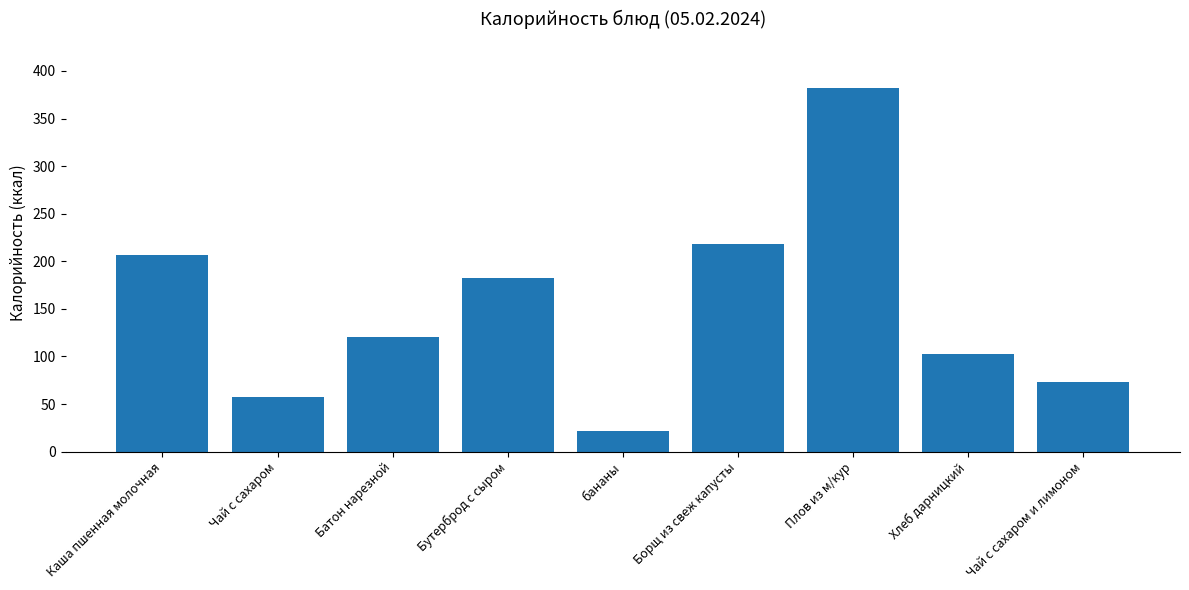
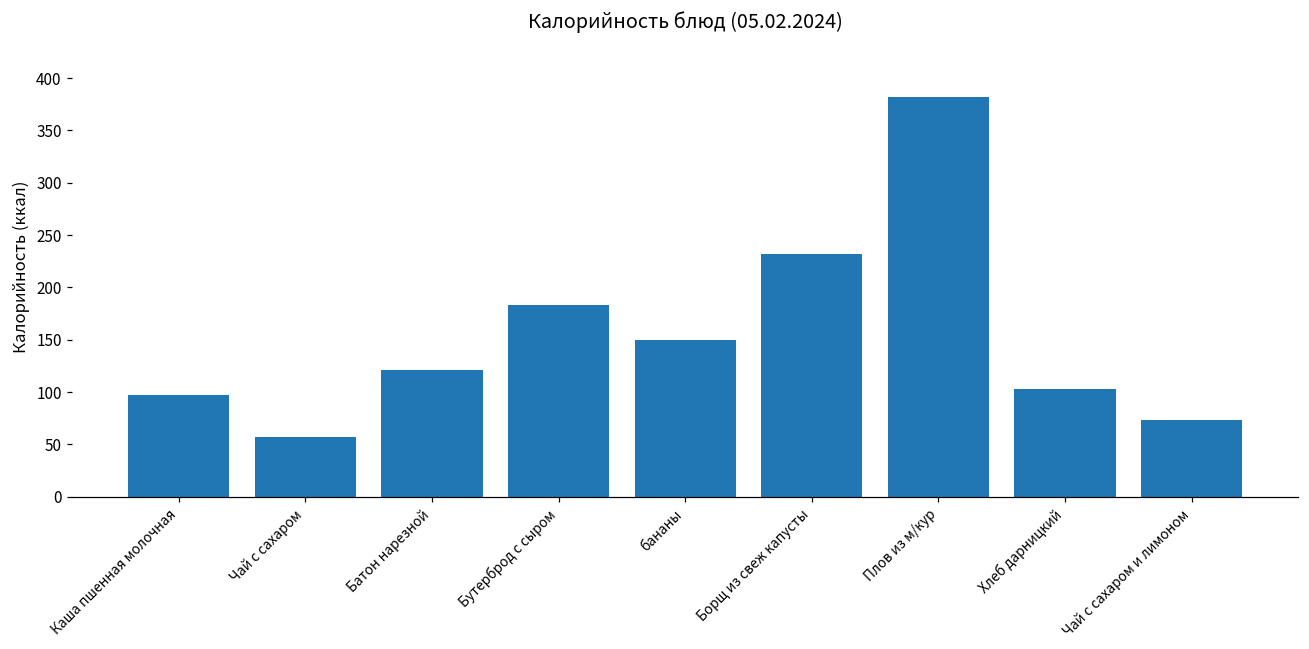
  {
-   "Каша пшенная молочная": 210,
+   "Каша пшенная молочная": 100,
    "Чай с сахаром": 60,
    "Батон нарезной": 120,
    "Бутерброд с сыром": 180,
-   "бананы": 20,
-   "Борщ из свеж капусты": 220,
+   "бананы": 150,
+   "Борщ из свеж капусты": 230,
    "Плов из м/кур": 380,
    "Хлеб дарницкий": 100,
    "Чай с сахаром и лимоном": 70
  }
